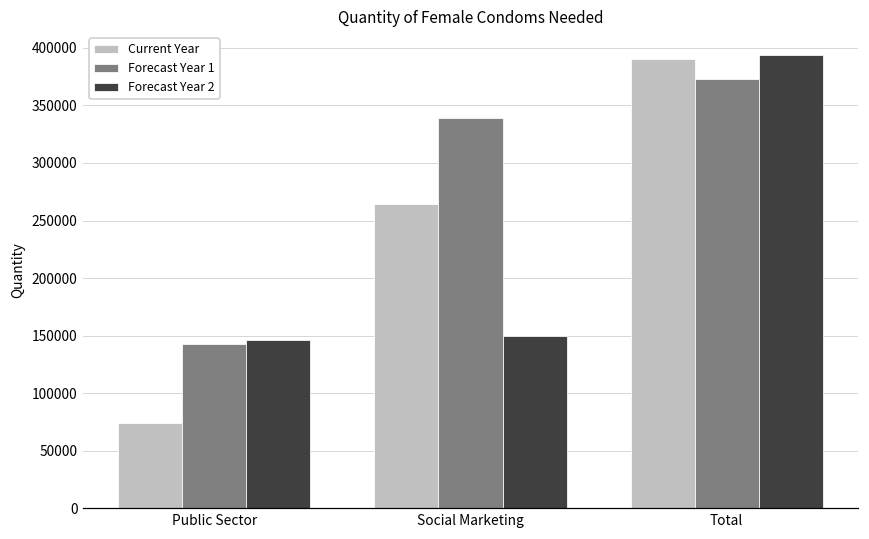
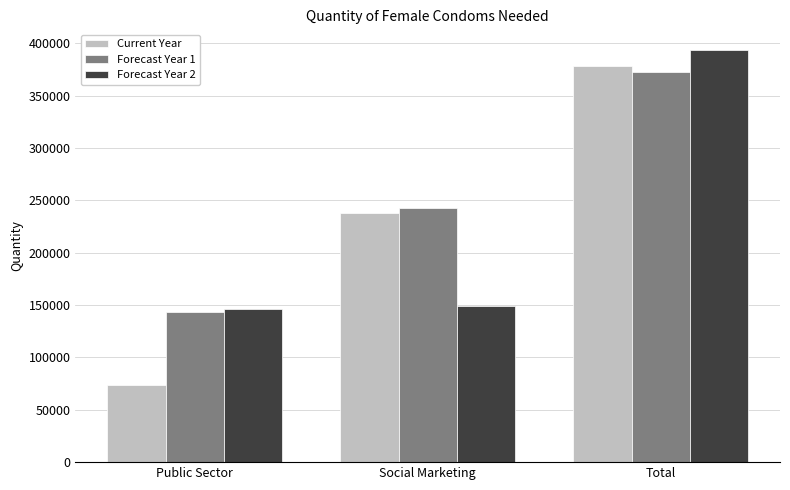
  {
    "Current Year": {
      "Public Sector": 74000,
-     "Social Marketing": 264000,
-     "Total": 390000
+     "Social Marketing": 238000,
+     "Total": 379000
    },
    "Forecast Year 1": {
      "Public Sector": 143000,
-     "Social Marketing": 339000,
+     "Social Marketing": 243000,
      "Total": 372000
    },
    "Forecast Year 2": {
      "Public Sector": 146000,
      "Social Marketing": 149000,
      "Total": 394000
    }
  }
